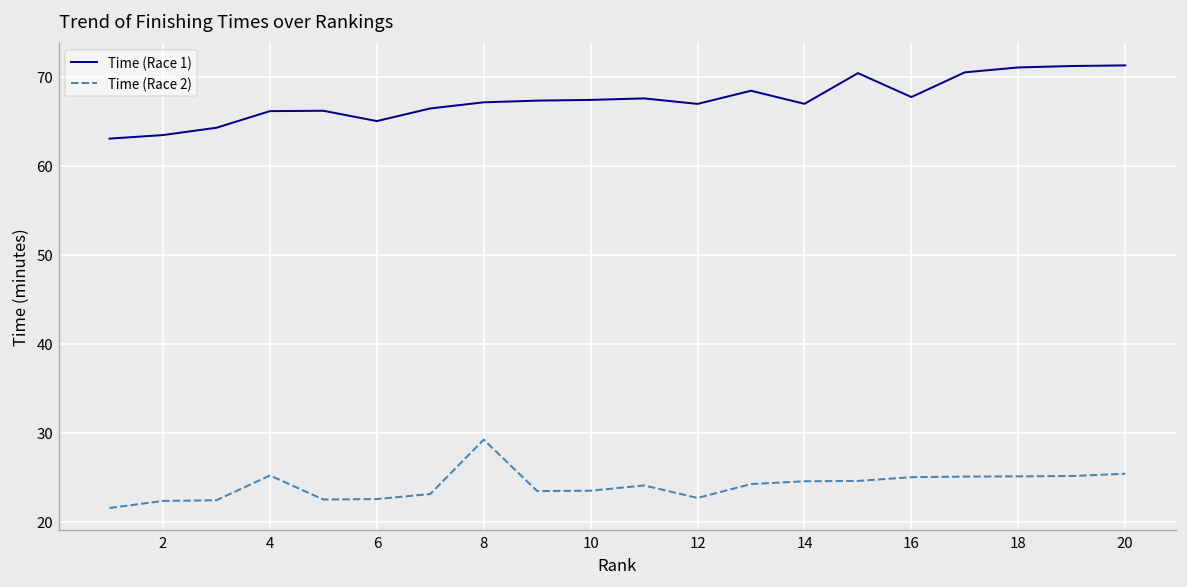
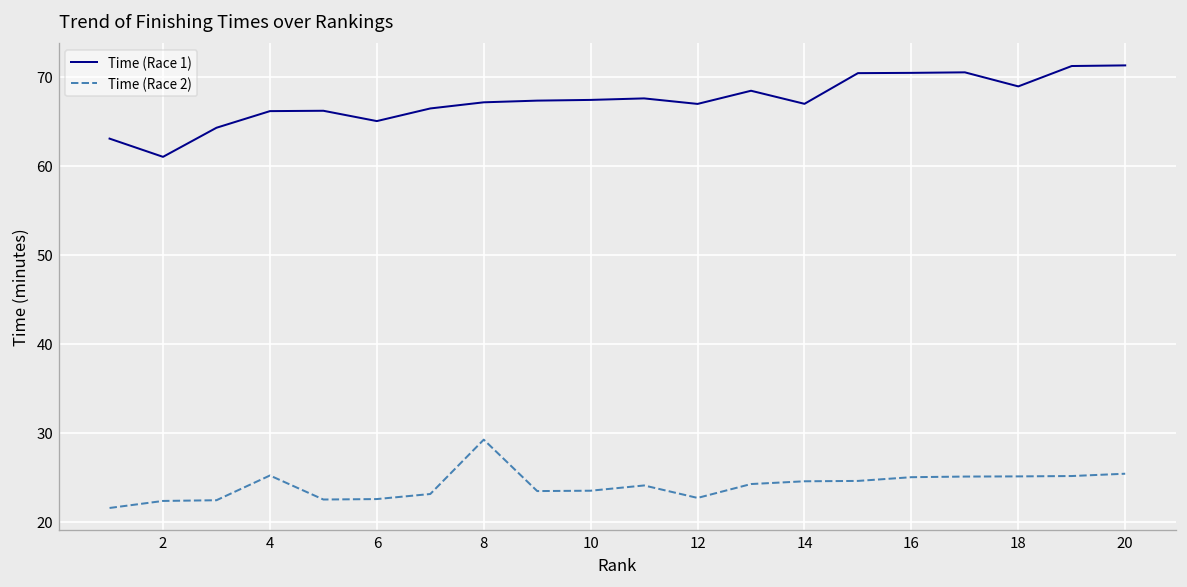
  {
    "Time (Race 1)": {
-     "2": 63,
+     "2": 61,
      "4": 66,
      "6": 65,
      "8": 67,
      "10": 67,
      "12": 67,
      "14": 67,
-     "16": 68,
-     "18": 71,
+     "16": 70,
+     "18": 69,
      "20": 71
    },
    "Time (Race 2)": {
      "2": 22,
      "4": 25,
      "6": 23,
      "8": 29,
      "10": 23,
      "12": 23,
      "14": 25,
      "16": 25,
      "18": 25,
      "20": 25
    }
  }
